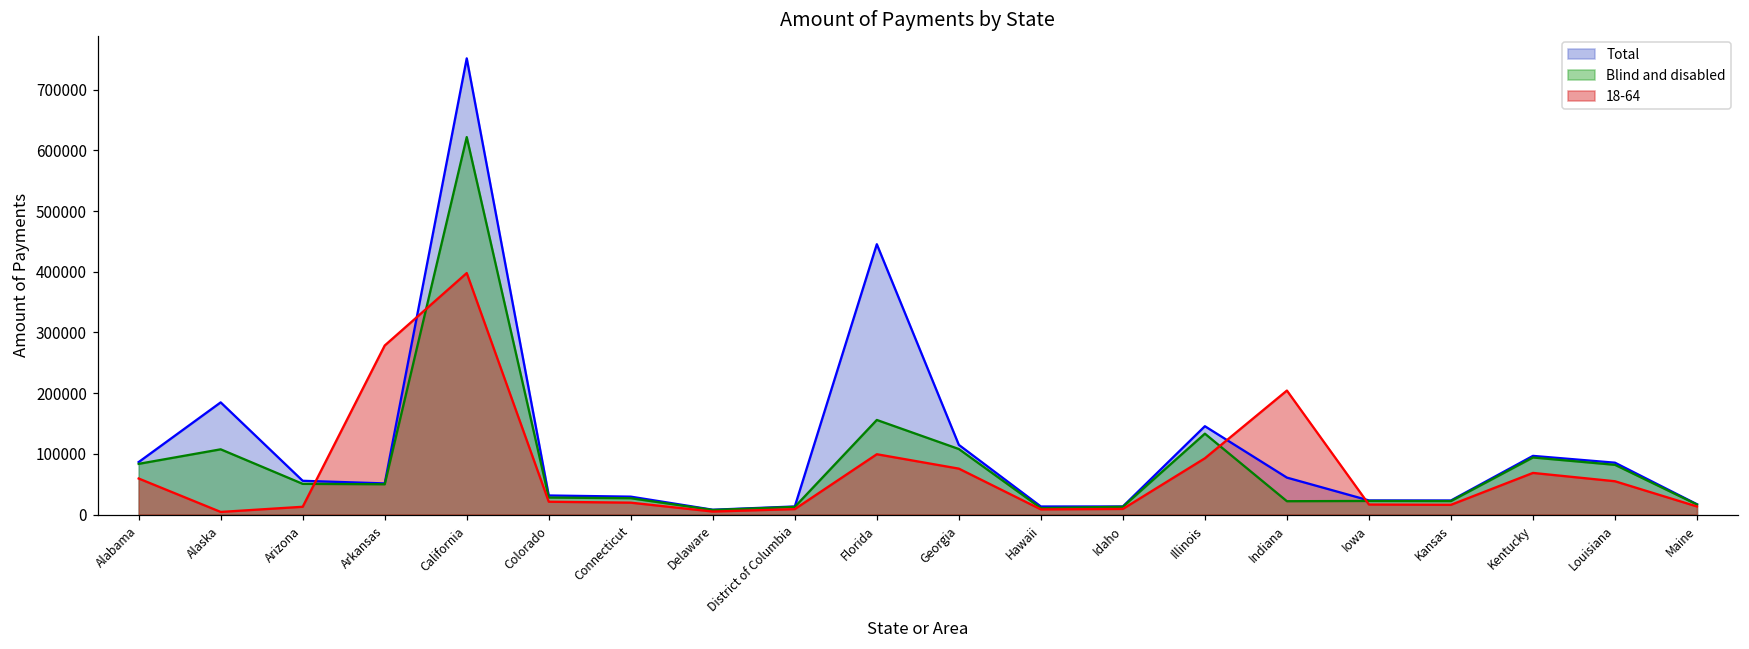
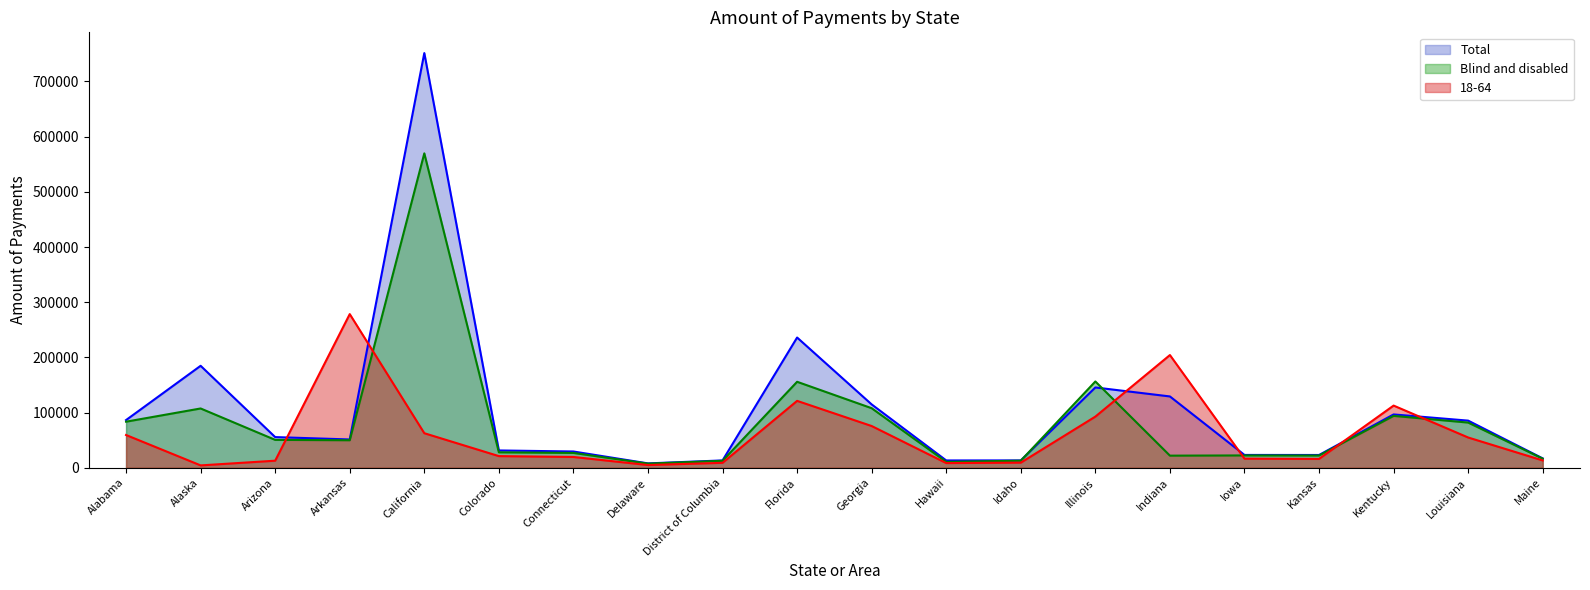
  {
    "Total": {
      "Alaska": 180000,
      "Arizona": 60000,
      "California": 750000,
-     "Florida": 450000,
+     "Florida": 240000,
      "Georgia": 110000,
      "Illinois": 150000,
-     "Indiana": 60000
+     "Indiana": 130000
    },
    "Blind and disabled": {
      "Alaska": 110000,
      "Arizona": 50000,
-     "California": 620000,
+     "California": 570000,
      "Florida": 160000,
      "Georgia": 110000,
-     "Illinois": 130000,
+     "Illinois": 160000,
      "Indiana": 20000
    },
    "18-64": {
      "Alabama": 60000,
      "Alaska": 0,
      "Arizona": 10000,
      "Arkansas": 280000,
-     "California": 400000,
+     "California": 60000,
      "Colorado": 20000,
      "Connecticut": 20000,
-     "Florida": 100000,
+     "Florida": 120000,
      "Georgia": 80000,
      "Illinois": 90000,
      "Indiana": 200000,
      "Iowa": 20000,
      "Kansas": 20000,
-     "Kentucky": 70000,
+     "Kentucky": 110000,
      "Louisiana": 50000
    }
  }
